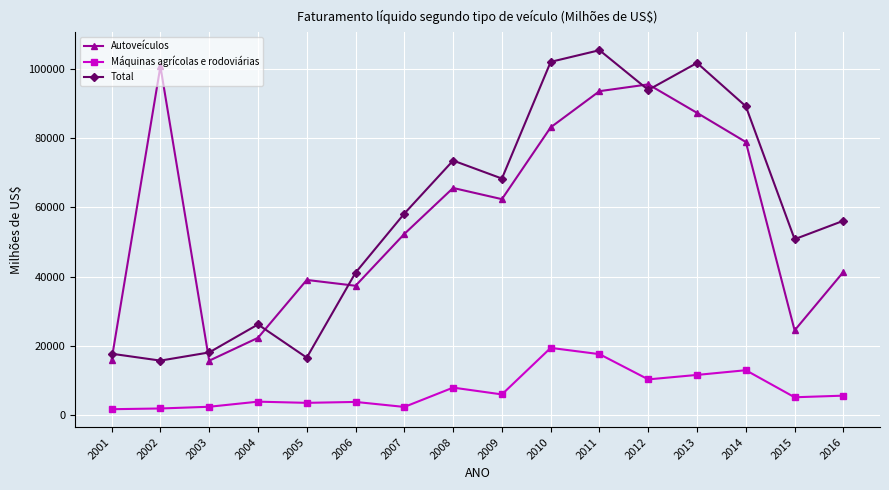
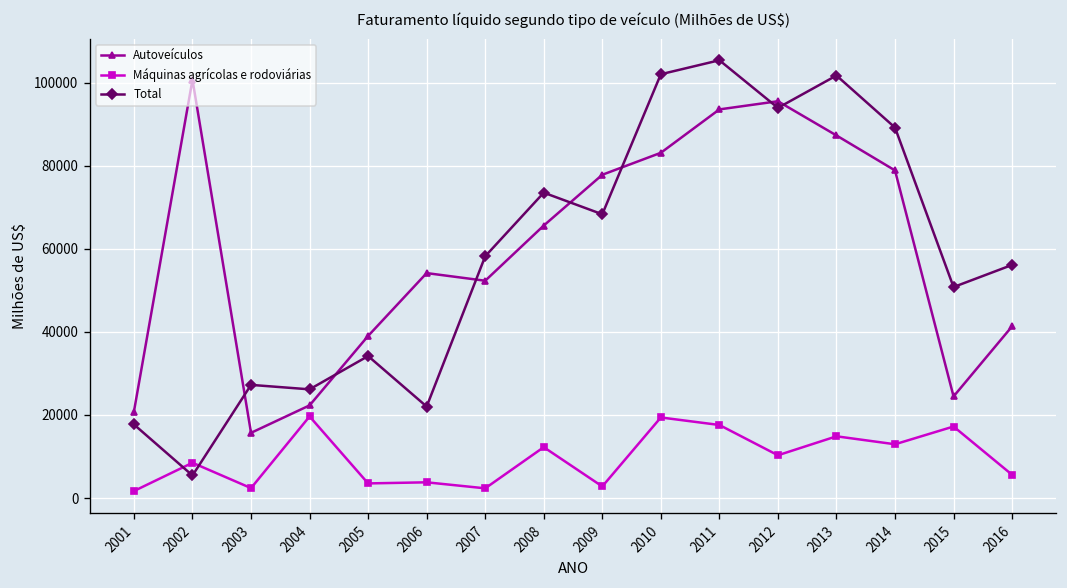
  {
    "Autoveículos": {
-     "2001": 16000,
+     "2001": 21000,
      "2003": 16000,
      "2004": 22000,
      "2005": 39000,
-     "2006": 37000,
+     "2006": 54000,
      "2007": 52000,
      "2008": 66000,
-     "2009": 62000,
+     "2009": 78000,
      "2010": 83000,
      "2011": 94000,
      "2012": 96000,
      "2013": 87000,
      "2014": 79000,
      "2015": 24000,
      "2016": 41000
    },
    "Máquinas agrícolas e rodoviárias": {
      "2001": 2000,
-     "2002": 2000,
+     "2002": 8000,
      "2003": 2000,
-     "2004": 4000,
+     "2004": 20000,
      "2005": 4000,
      "2006": 4000,
      "2007": 2000,
-     "2008": 8000,
-     "2009": 6000,
+     "2008": 12000,
+     "2009": 3000,
      "2010": 19000,
      "2011": 18000,
      "2012": 10000,
-     "2013": 12000,
+     "2013": 15000,
      "2014": 13000,
-     "2015": 5000,
+     "2015": 17000,
      "2016": 6000
    },
    "Total": {
      "2001": 18000,
-     "2002": 16000,
-     "2003": 18000,
+     "2002": 5000,
+     "2003": 27000,
      "2004": 26000,
-     "2005": 17000,
-     "2006": 41000,
+     "2005": 34000,
+     "2006": 22000,
      "2007": 58000,
      "2008": 74000,
      "2009": 68000,
      "2010": 102000,
      "2011": 105000,
      "2012": 94000,
      "2013": 102000,
      "2014": 89000,
      "2015": 51000,
      "2016": 56000
    }
  }
